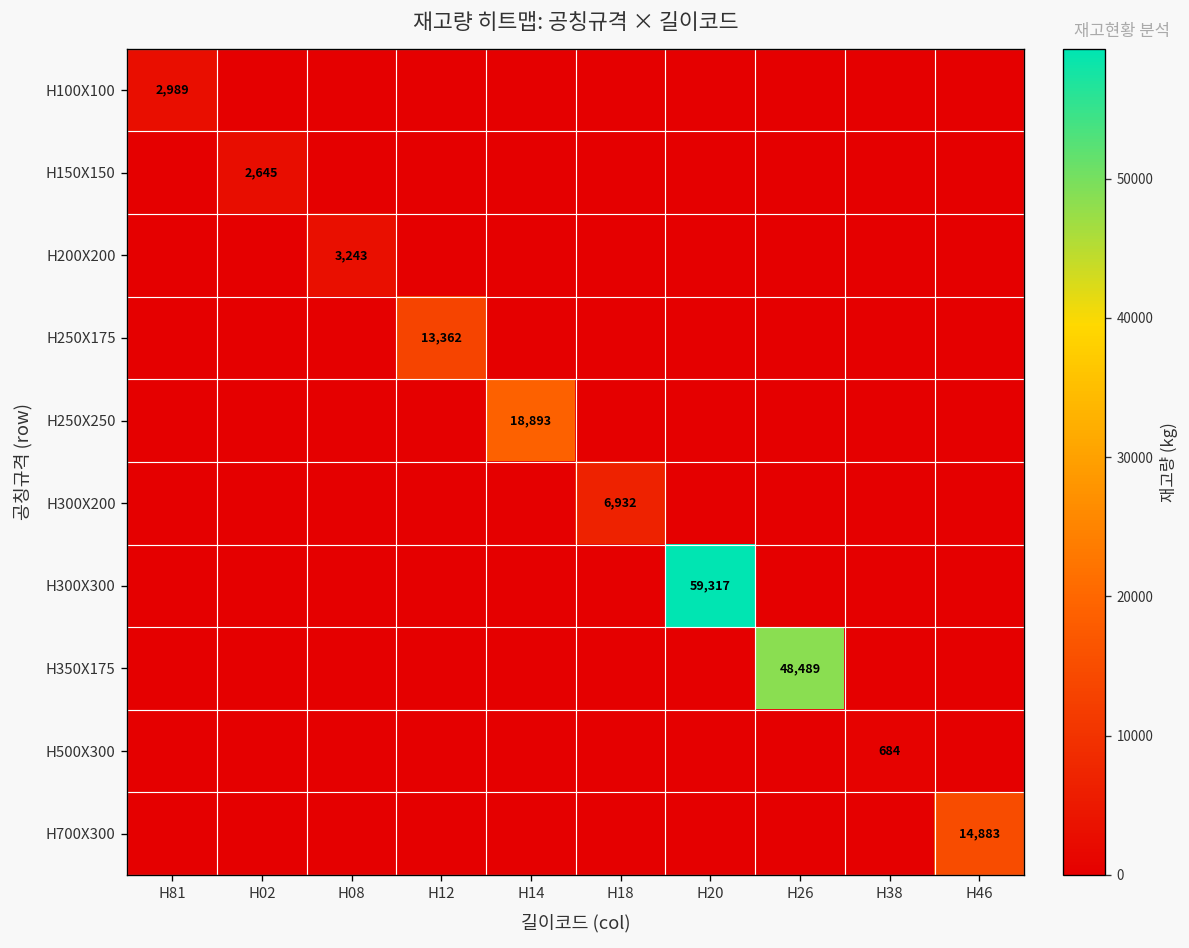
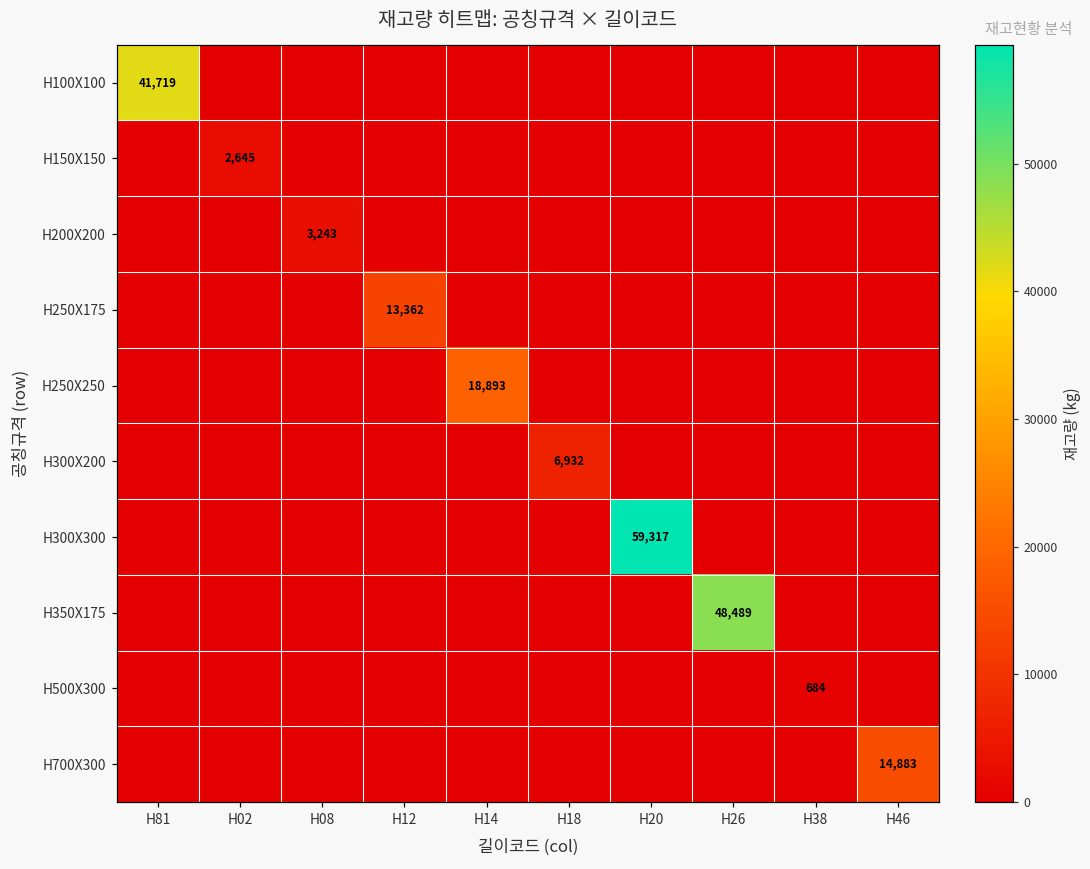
  {
    "H100X100": {
-     "H81": "2,989"
+     "H81": "41,719"
    },
    "H150X150": {
      "H02": "2,645"
    },
    "H200X200": {
      "H08": "3,243"
    },
    "H250X175": {
      "H12": "13,362"
    },
    "H250X250": {
      "H14": "18,893"
    },
    "H300X200": {
      "H18": "6,932"
    },
    "H300X300": {
      "H20": "59,317"
    },
    "H350X175": {
      "H26": "48,489"
    },
    "H500X300": {
      "H38": "684"
    },
    "H700X300": {
      "H46": "14,883"
    }
  }
